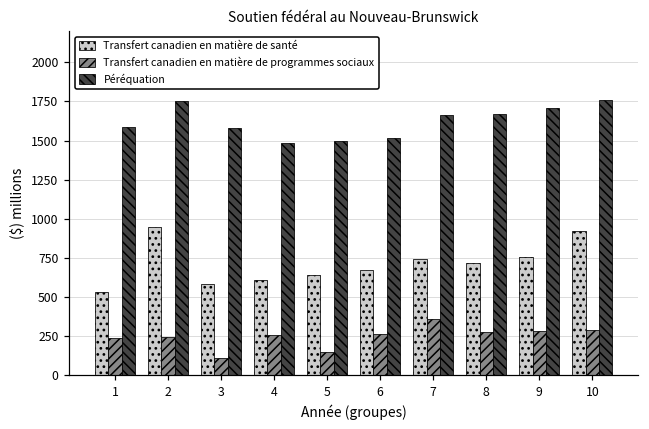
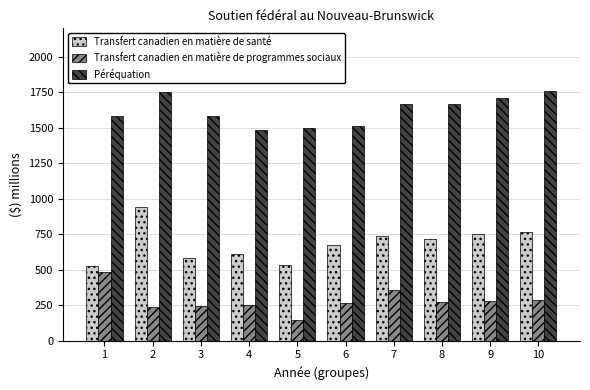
  {
    "Transfert canadien en matière de santé": {
      "1": 530,
      "2": 950,
      "3": 580,
      "4": 610,
-     "5": 640,
+     "5": 530,
      "6": 670,
      "7": 740,
      "8": 720,
      "9": 750,
-     "10": 920
+     "10": 770
    },
    "Transfert canadien en matière de programmes sociaux": {
-     "1": 240,
+     "1": 480,
      "2": 240,
-     "3": 110,
+     "3": 250,
      "4": 250,
      "5": 150,
      "6": 260,
      "7": 360,
      "8": 270,
      "9": 280,
      "10": 280
    },
    "Péréquation": {
      "1": 1580,
      "2": 1750,
      "3": 1580,
      "4": 1480,
      "5": 1500,
      "6": 1510,
      "7": 1670,
      "8": 1670,
      "9": 1710,
      "10": 1760
    }
  }
